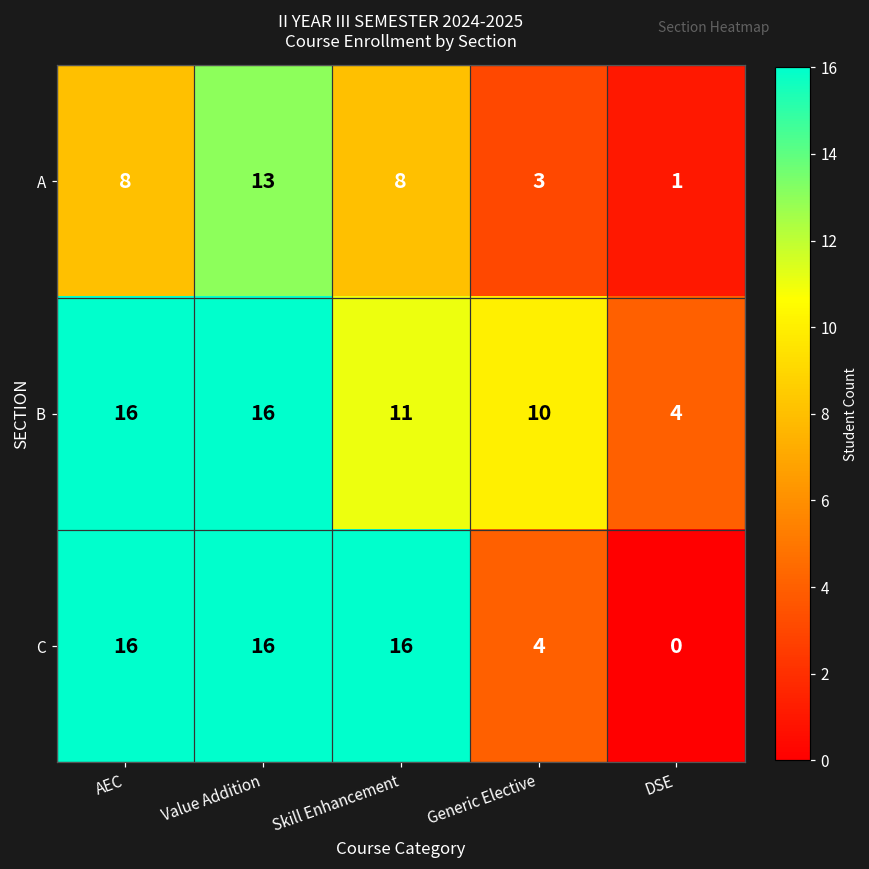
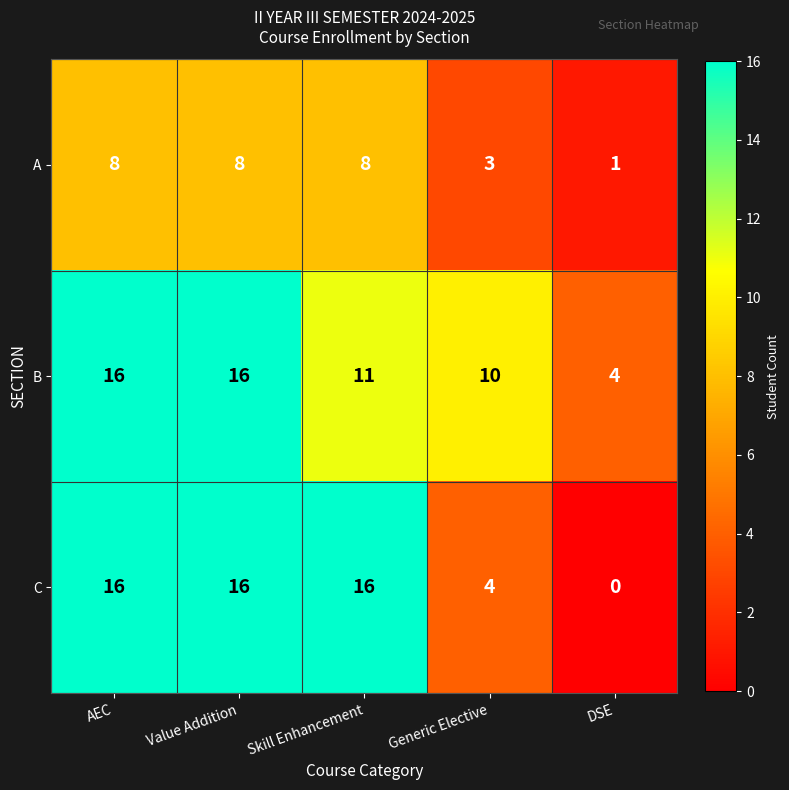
  {
    "A": {
      "AEC": 8,
-     "Value Addition": 13,
+     "Value Addition": 8,
      "Skill Enhancement": 8,
      "Generic Elective": 3,
      "DSE": 1
    },
    "B": {
      "AEC": 16,
      "Value Addition": 16,
      "Skill Enhancement": 11,
      "Generic Elective": 10,
      "DSE": 4
    },
    "C": {
      "AEC": 16,
      "Value Addition": 16,
      "Skill Enhancement": 16,
      "Generic Elective": 4,
      "DSE": 0
    }
  }
